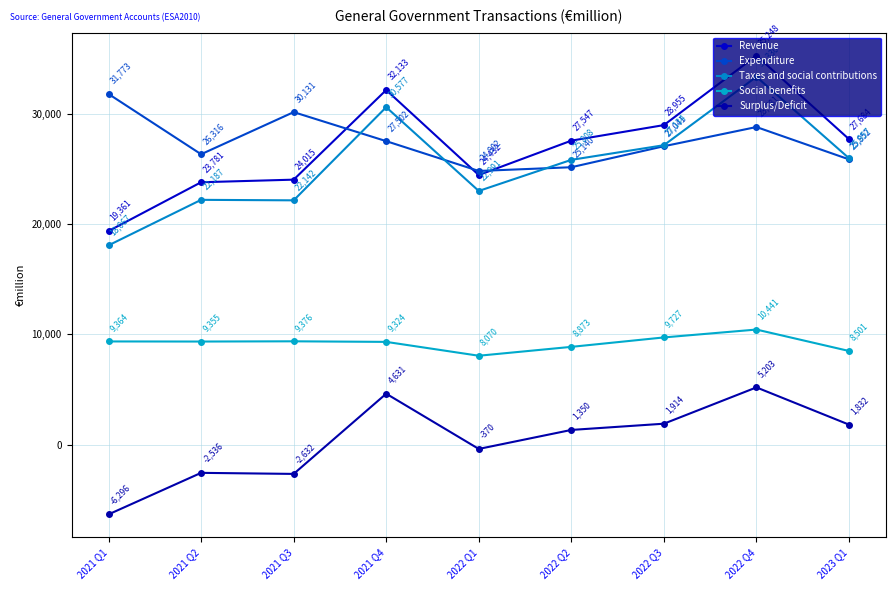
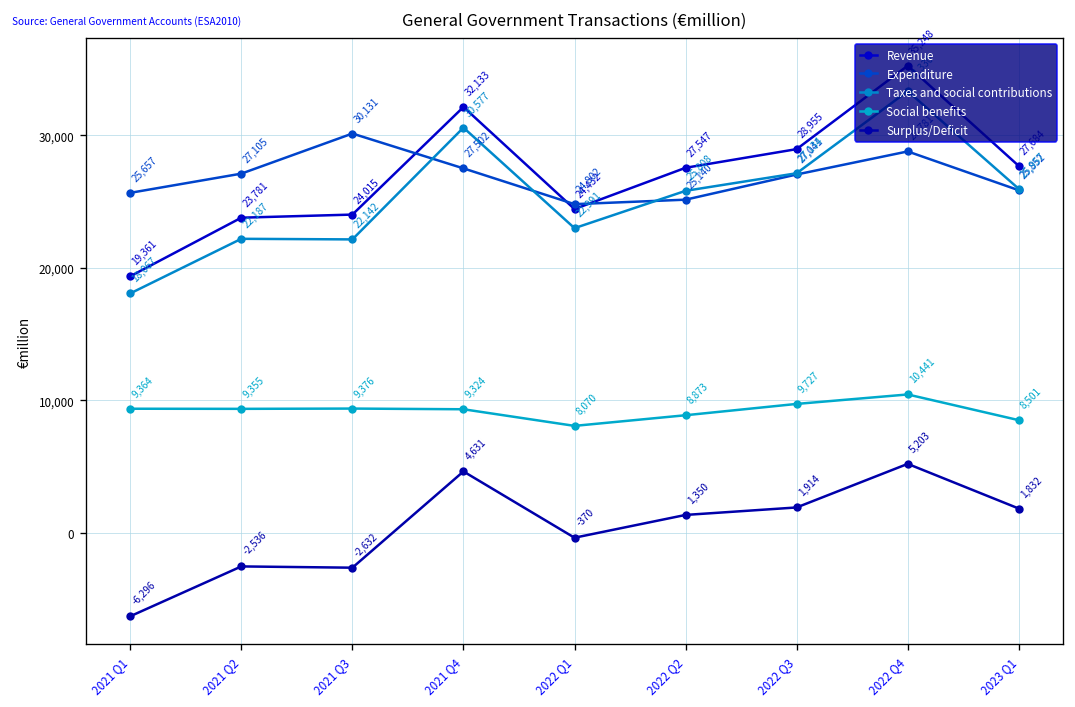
  {
    "Expenditure": {
-     "2021 Q1": "31,773",
-     "2021 Q2": "26,316",
+     "2021 Q1": "25,657",
+     "2021 Q2": "27,105",
      "2021 Q3": "30,131"
    }
  }
